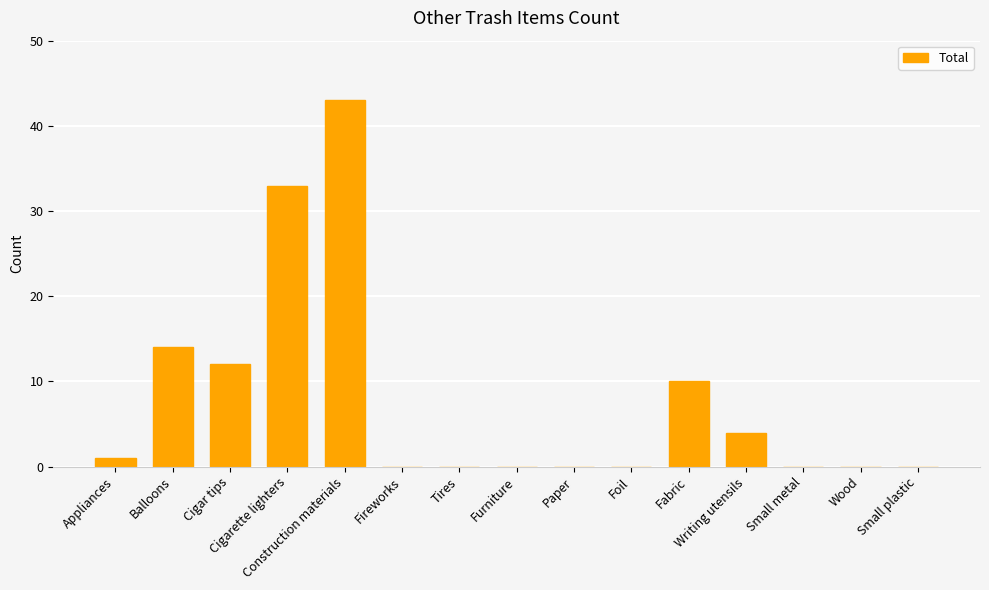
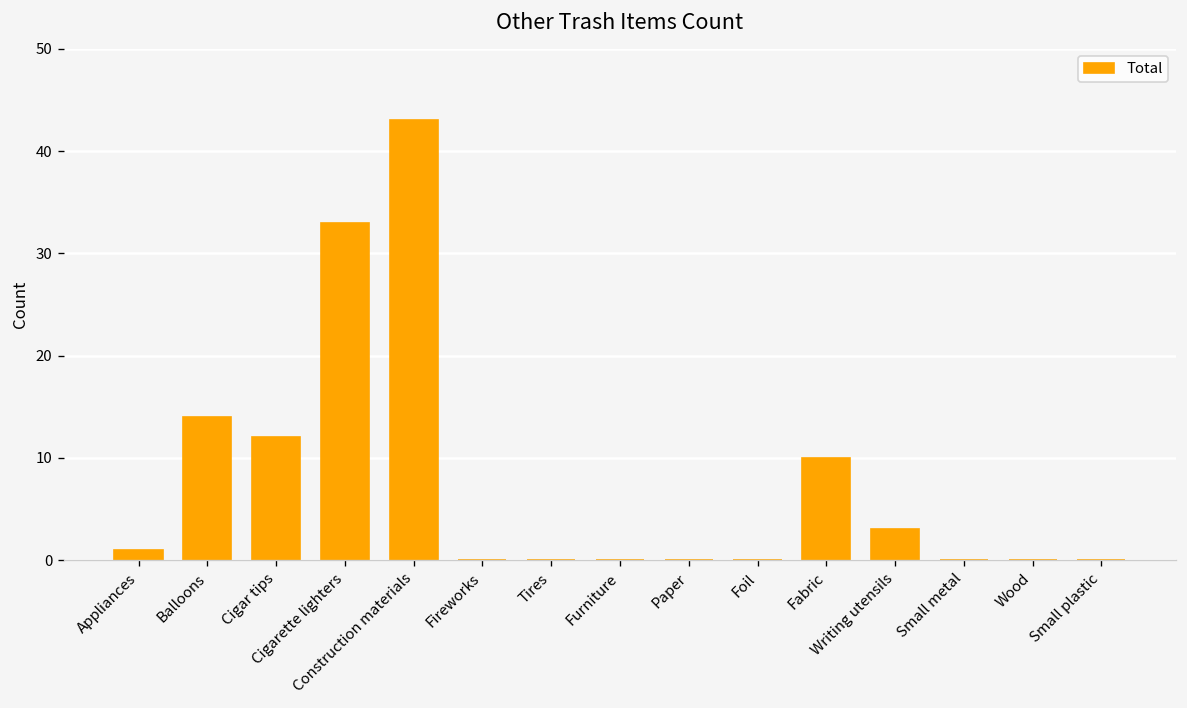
  {
    "Appliances": 1,
    "Balloons": 14,
    "Cigar tips": 12,
    "Cigarette lighters": 33,
    "Construction materials": 43,
    "Fireworks": 0,
    "Tires": 0,
    "Furniture": 0,
    "Paper": 0,
    "Foil": 0,
    "Fabric": 10,
-   "Writing utensils": 4,
+   "Writing utensils": 3,
    "Small metal": 0,
    "Wood": 0,
    "Small plastic": 0
  }
